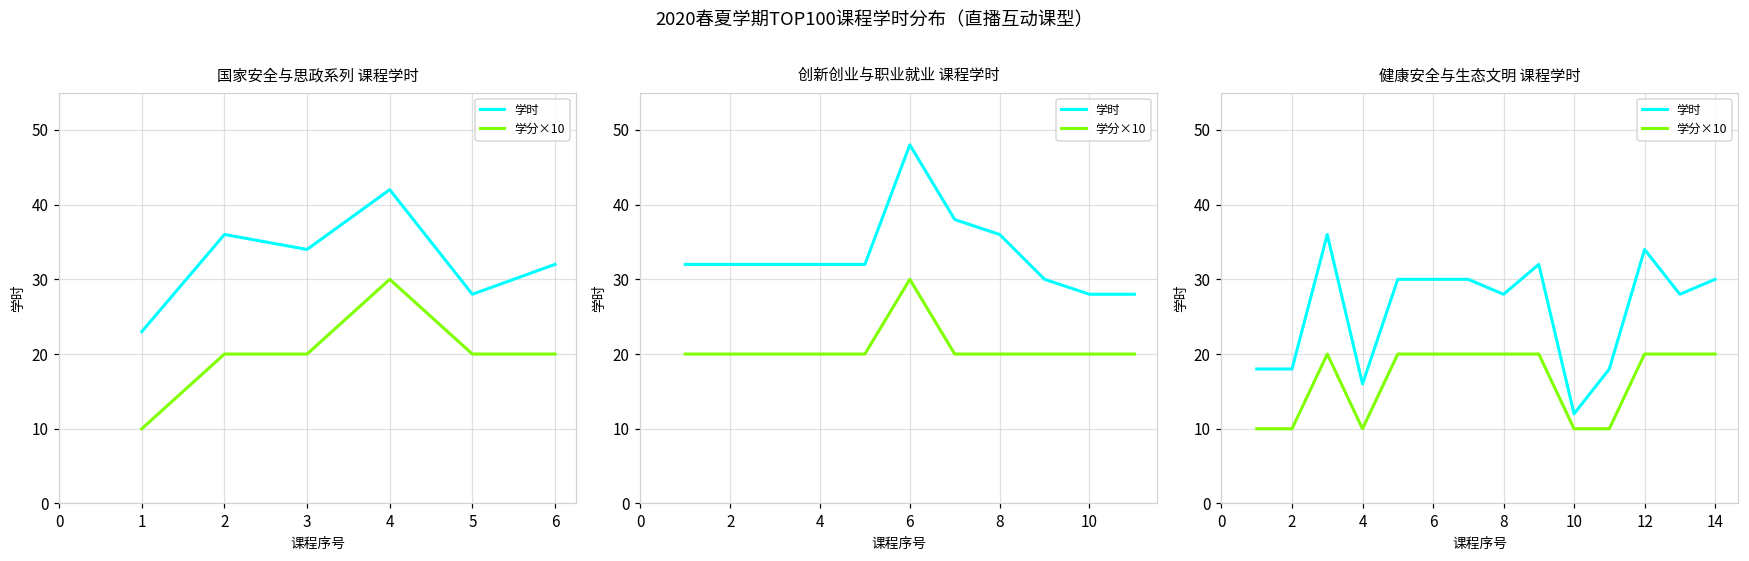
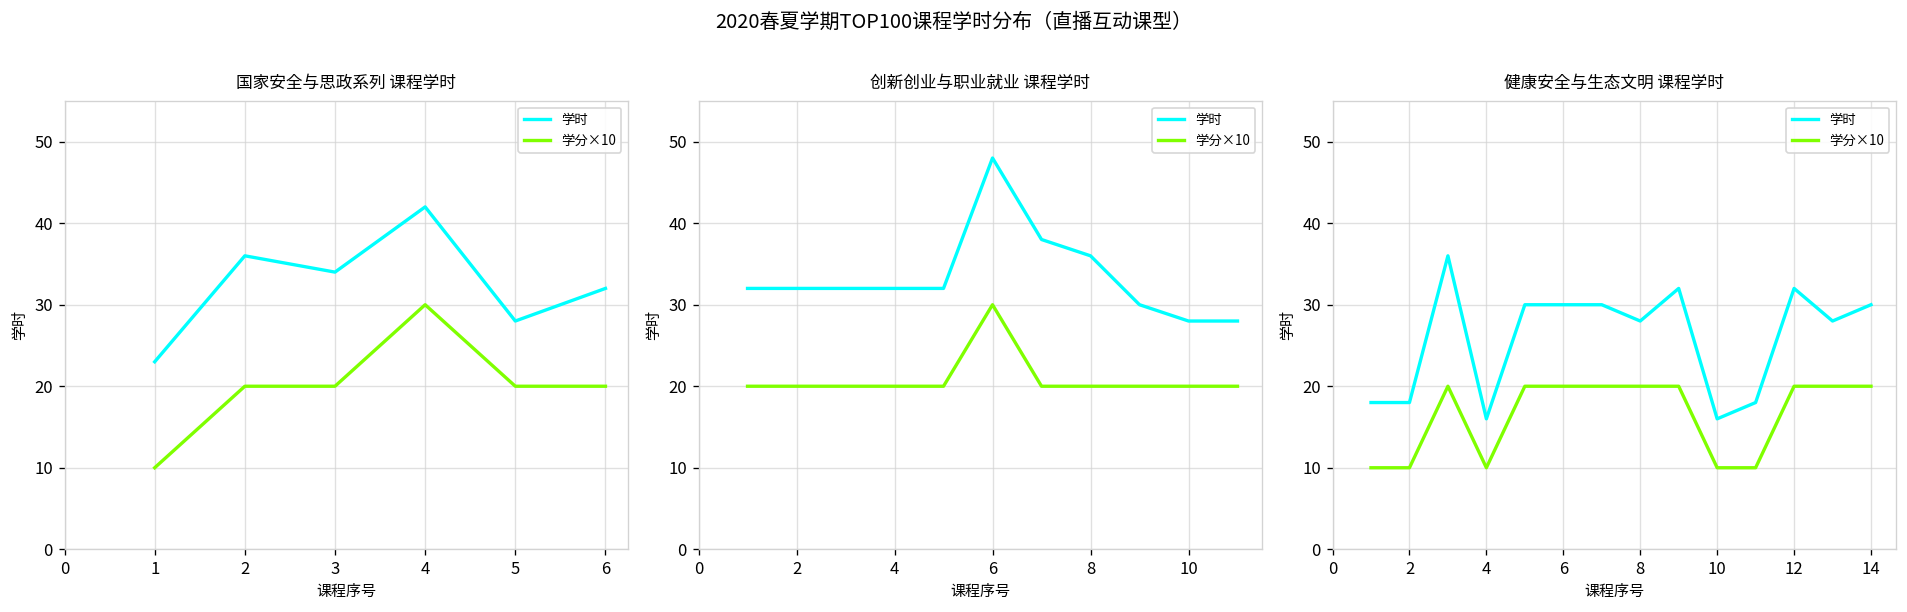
  {
    "国家安全与思政系列 课程学时": {
      "学时": {
        "1": 23,
        "2": 36,
        "3": 34,
        "4": 42,
        "5": 28,
        "6": 32
      },
      "学分×10": {
        "1": 10,
        "2": 20,
        "3": 20,
        "4": 30,
        "5": 20,
        "6": 20
      }
    },
    "创新创业与职业就业 课程学时": {
      "学时": {
        "2": 32,
        "4": 32,
        "6": 48,
        "8": 36,
        "10": 28
      },
      "学分×10": {
        "2": 20,
        "4": 20,
        "6": 30,
        "8": 20,
        "10": 20
      }
    },
    "健康安全与生态文明 课程学时": {
      "学时": {
        "2": 18,
        "4": 16,
        "6": 30,
        "8": 28,
-       "10": 12,
-       "12": 34,
+       "10": 16,
+       "12": 32,
        "14": 30
      },
      "学分×10": {
        "2": 10,
        "4": 10,
        "6": 20,
        "8": 20,
        "10": 10,
        "12": 20,
        "14": 20
      }
    }
  }
